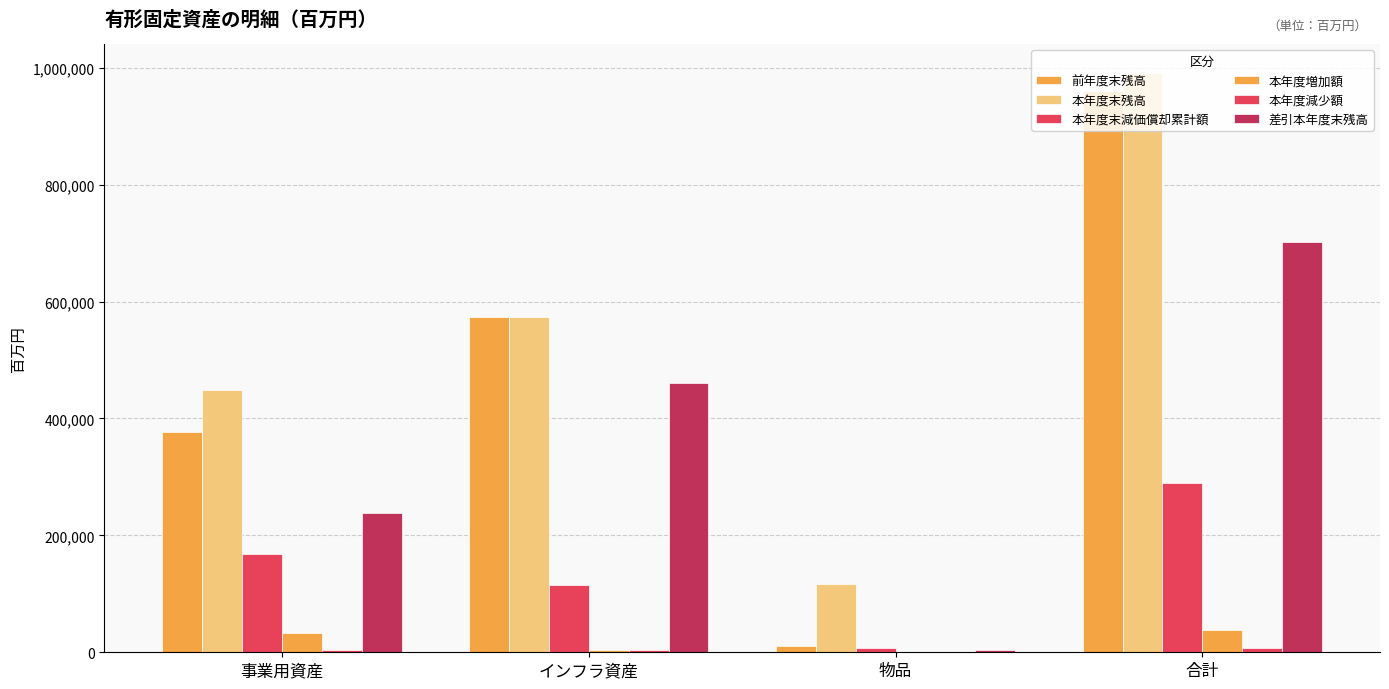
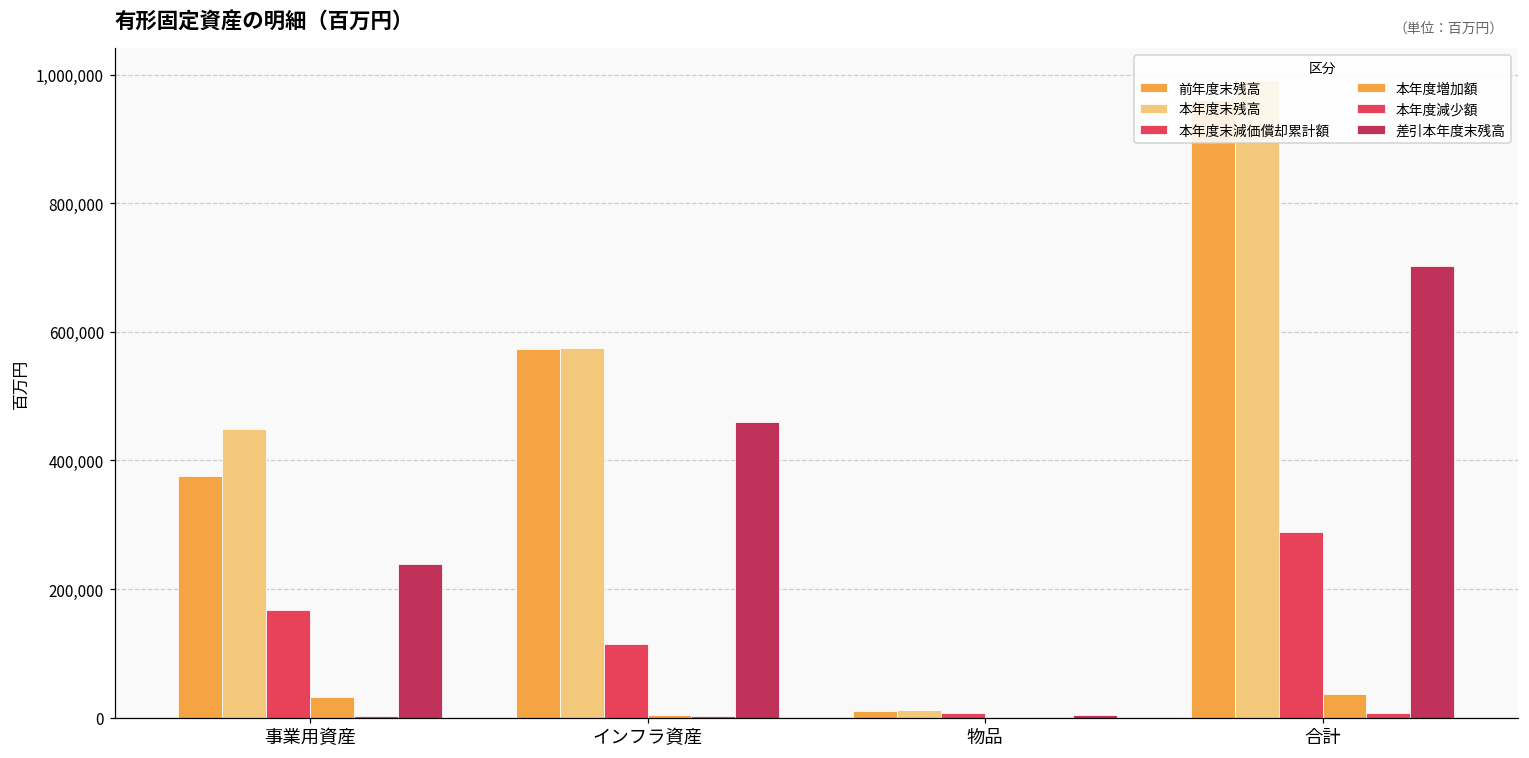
  {
    "本年度末残高": {
      "事業用資産": "450,000",
      "インフラ資産": "570,000",
-     "物品": "120,000"
+     "物品": "10,000"
    }
  }
